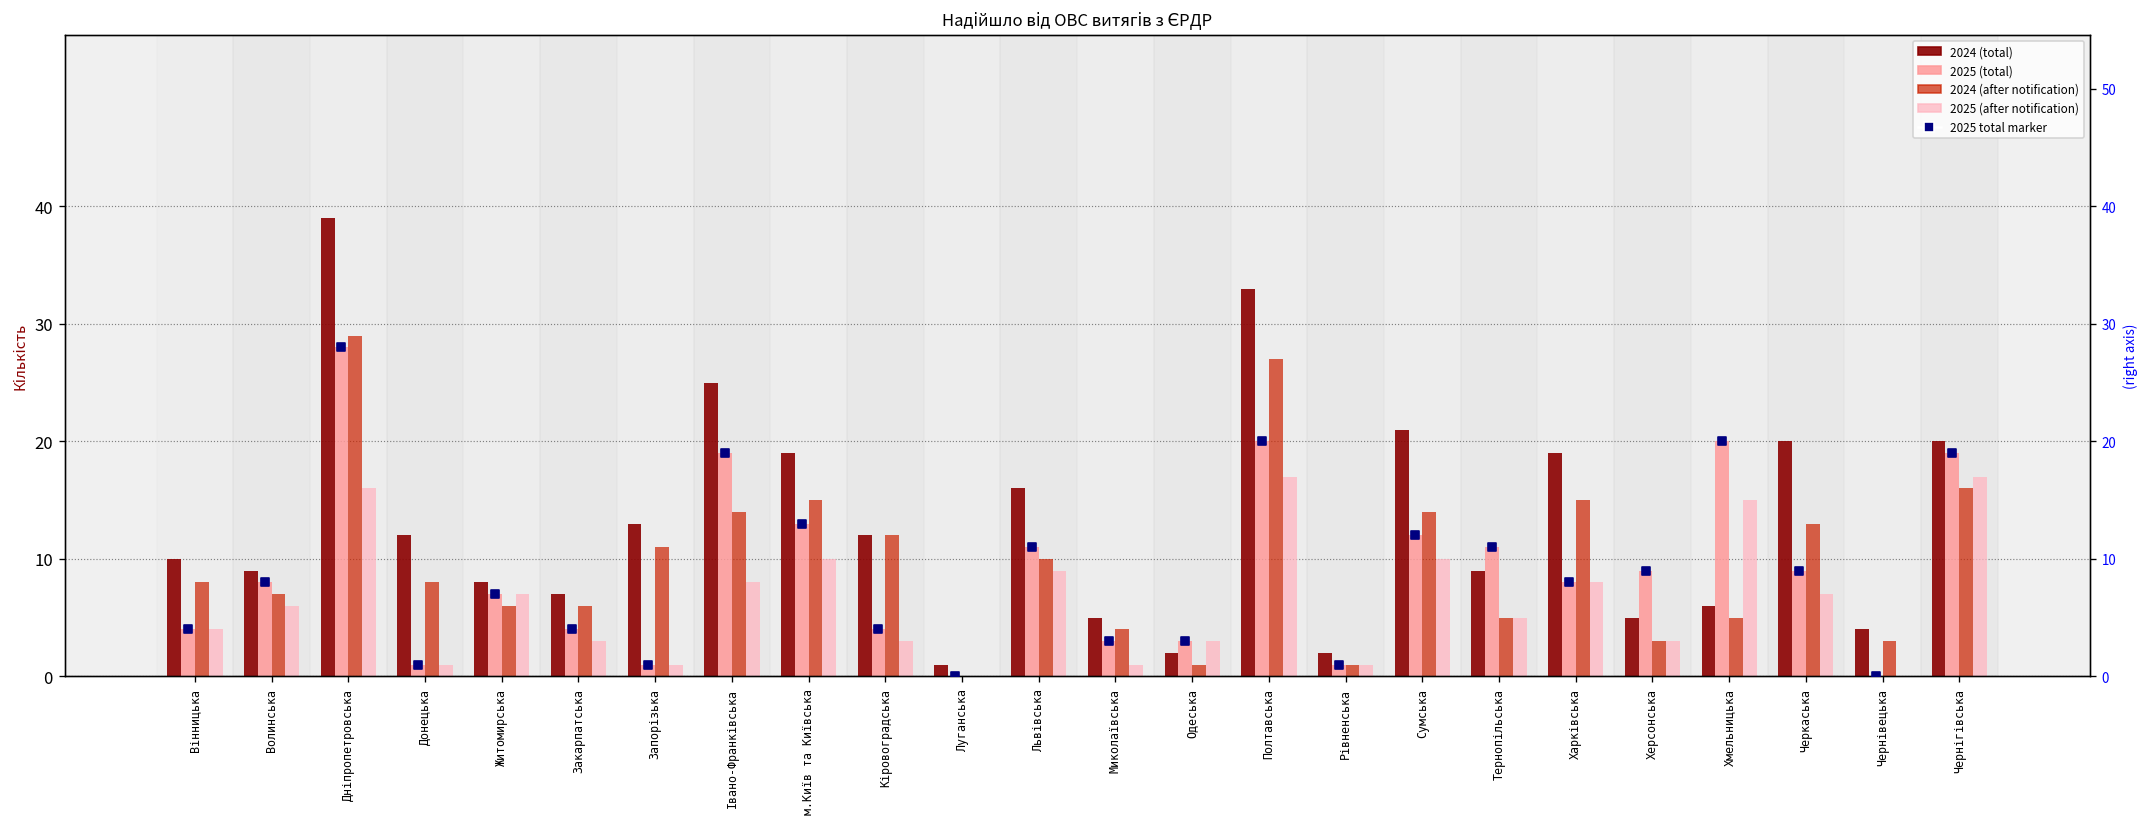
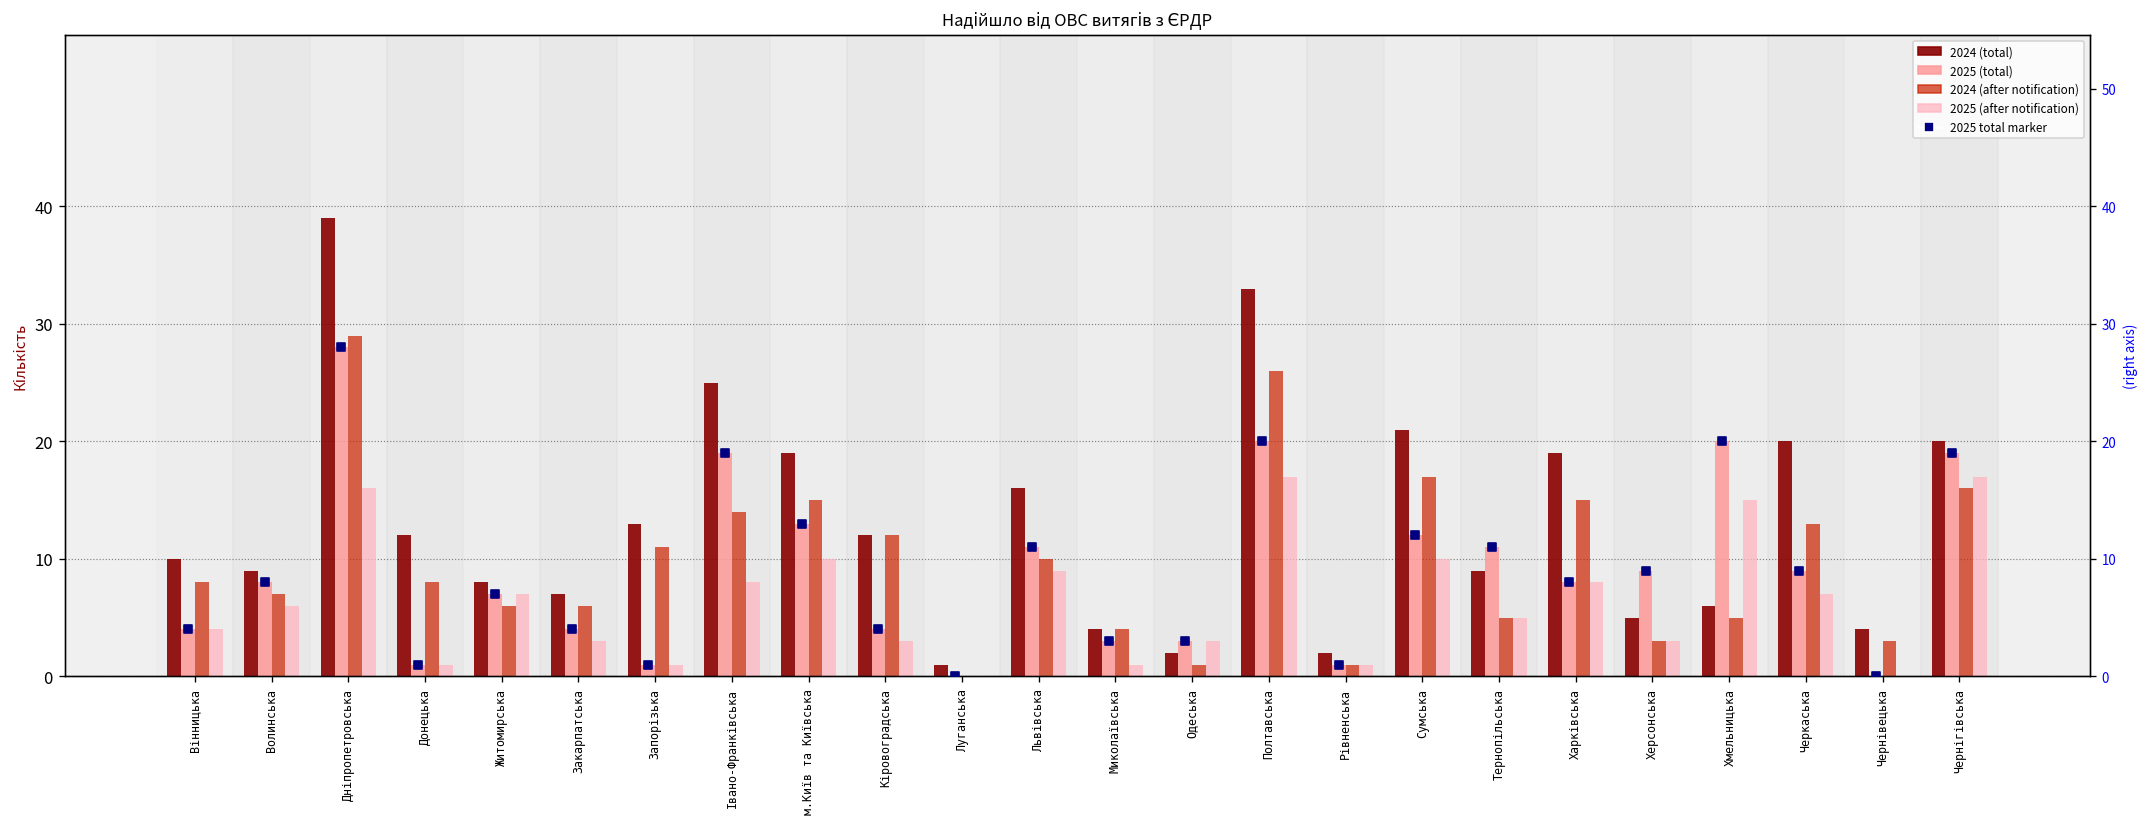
  {
    "2024 (total)": {
      "Вінницька": 10,
      "Волинська": 9,
      "Дніпропетровська": 39,
      "Донецька": 12,
      "Житомирська": 8,
      "Закарпатська": 7,
      "Запорізька": 13,
      "Івано-Франківська": 25,
      "м.Київ та Київська": 19,
      "Кіровоградська": 12,
      "Луганська": 1,
      "Львівська": 16,
-     "Миколаївська": 5,
+     "Миколаївська": 4,
      "Одеська": 2,
      "Полтавська": 33,
      "Рівненська": 2,
      "Сумська": 21,
      "Тернопільська": 9,
      "Харківська": 19,
      "Херсонська": 5,
      "Хмельницька": 6,
      "Черкаська": 20,
      "Чернівецька": 4,
      "Чернігівська": 20
    },
    "2024 (after notification)": {
      "Вінницька": 8,
      "Волинська": 7,
      "Дніпропетровська": 29,
      "Донецька": 8,
      "Житомирська": 6,
      "Закарпатська": 6,
      "Запорізька": 11,
      "Івано-Франківська": 14,
      "м.Київ та Київська": 15,
      "Кіровоградська": 12,
      "Луганська": 0,
      "Львівська": 10,
      "Миколаївська": 4,
      "Одеська": 1,
-     "Полтавська": 27,
+     "Полтавська": 26,
      "Рівненська": 1,
-     "Сумська": 14,
+     "Сумська": 17,
      "Тернопільська": 5,
      "Харківська": 15,
      "Херсонська": 3,
      "Хмельницька": 5,
      "Черкаська": 13,
      "Чернівецька": 3,
      "Чернігівська": 16
    }
  }
